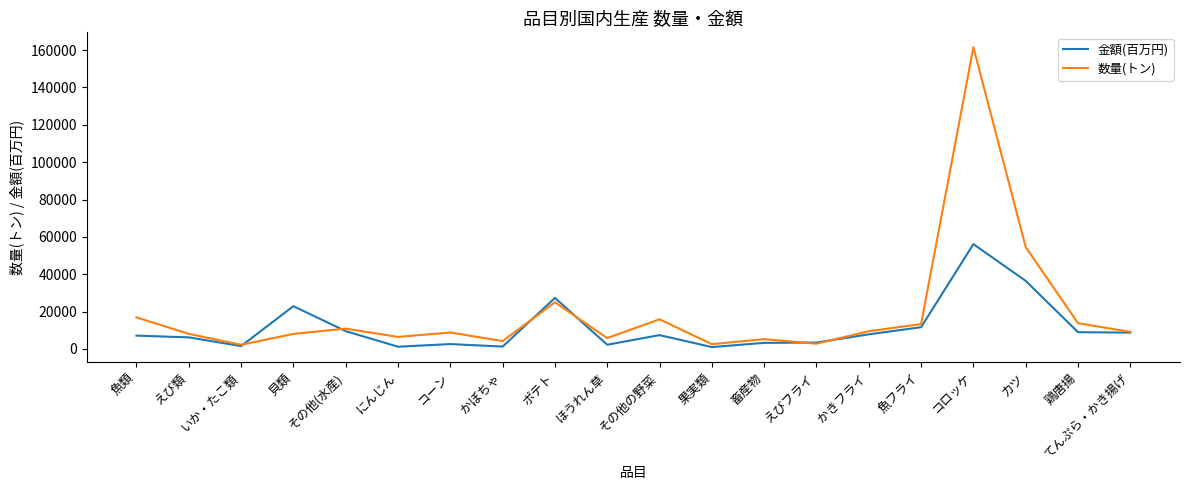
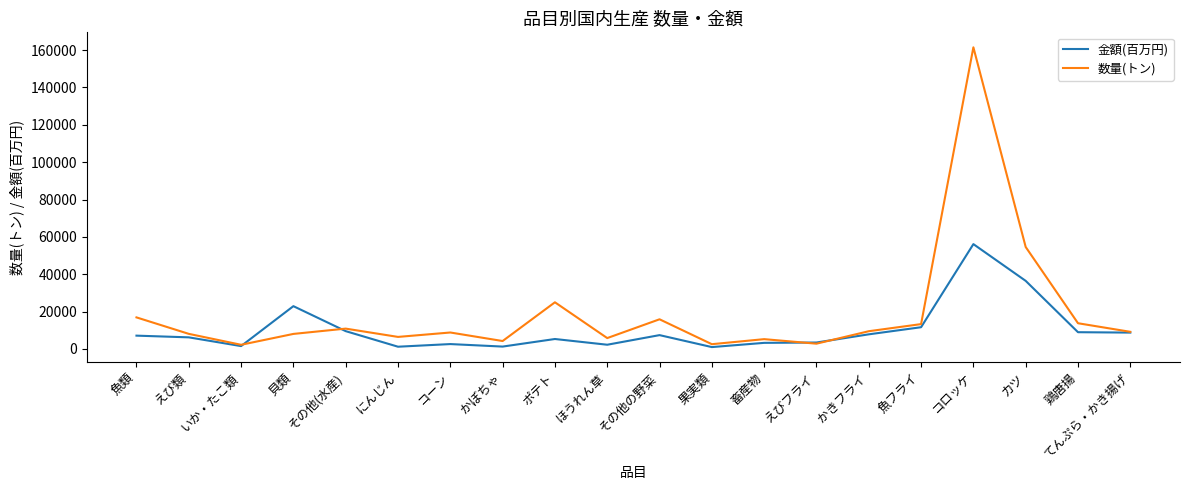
  {
    "金額(百万円)": {
      "魚類": 7000,
      "えび類": 6000,
      "貝類": 23000,
      "にんじん": 1000,
      "コーン": 3000,
      "かぼちゃ": 1000,
-     "ポテト": 27000,
+     "ポテト": 5000,
      "ほうれん草": 2000,
      "その他の野菜": 7000,
      "果実類": 1000,
      "畜産物": 3000,
      "かきフライ": 8000,
      "魚フライ": 12000,
      "コロッケ": 56000,
      "カツ": 36000,
      "鶏唐揚": 9000
    },
    "数量(トン)": {
      "魚類": 17000,
      "えび類": 8000,
      "貝類": 8000,
      "にんじん": 6000,
      "コーン": 9000,
      "かぼちゃ": 4000,
      "ポテト": 25000,
      "ほうれん草": 6000,
      "その他の野菜": 16000,
      "果実類": 3000,
      "畜産物": 5000,
      "かきフライ": 10000,
      "魚フライ": 13000,
      "コロッケ": 162000,
      "カツ": 55000,
      "鶏唐揚": 14000
    }
  }
